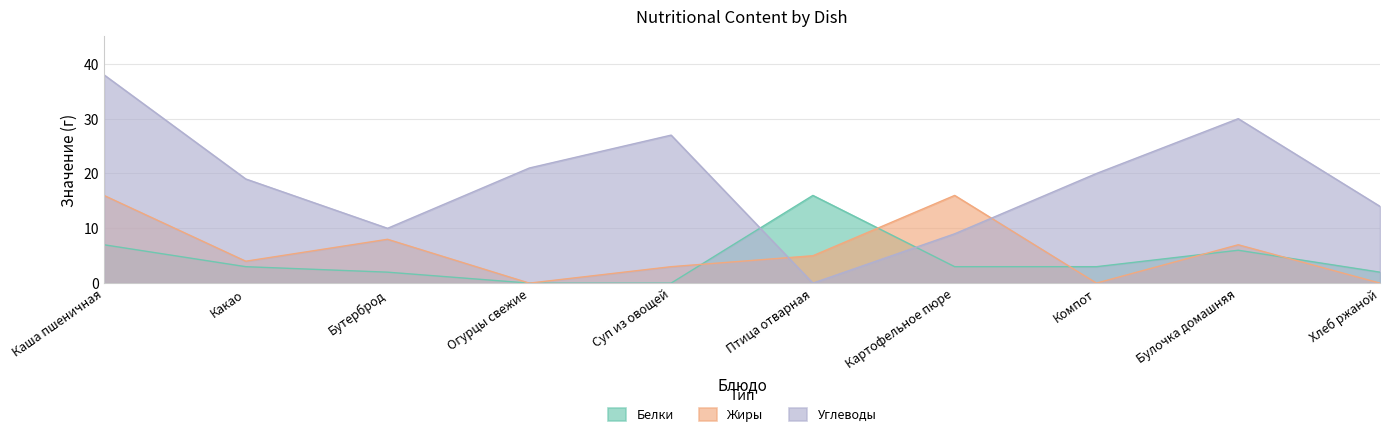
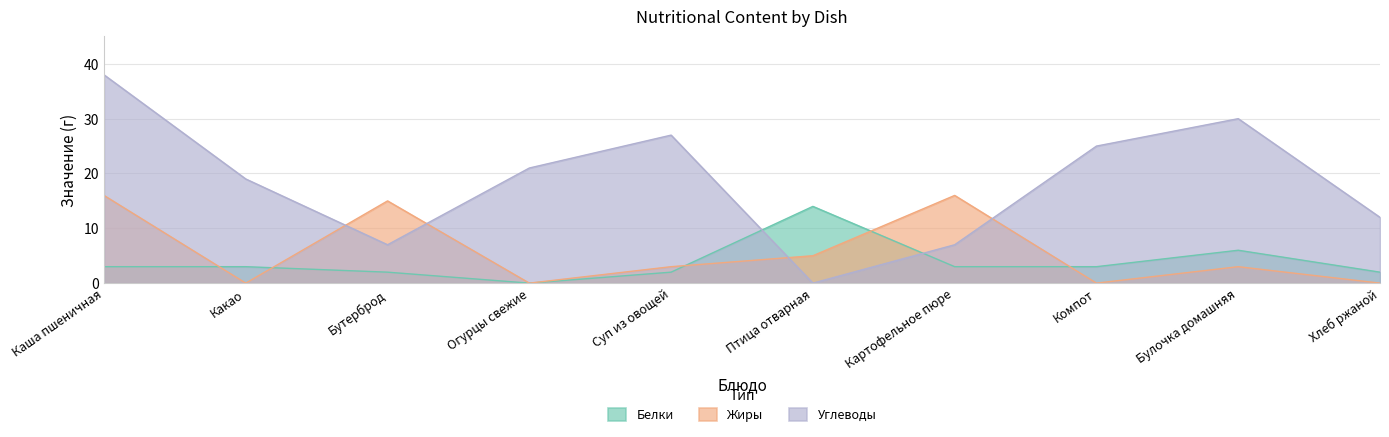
  {
    "Белки": {
-     "Каша пшеничная": 7,
+     "Каша пшеничная": 3,
      "Какао": 3,
      "Бутерброд": 2,
-     "Суп из овощей": 0,
-     "Птица отварная": 16,
+     "Суп из овощей": 2,
+     "Птица отварная": 14,
      "Картофельное пюре": 3,
      "Компот": 3,
      "Булочка домашняя": 6,
      "Хлеб ржаной": 2
    },
    "Жиры": {
      "Каша пшеничная": 16,
-     "Какао": 4,
-     "Бутерброд": 8,
+     "Какао": 0,
+     "Бутерброд": 15,
      "Суп из овощей": 3,
      "Птица отварная": 5,
      "Картофельное пюре": 16,
      "Компот": 0,
-     "Булочка домашняя": 7,
+     "Булочка домашняя": 3,
      "Хлеб ржаной": 0
    },
    "Углеводы": {
      "Каша пшеничная": 38,
      "Какао": 19,
-     "Бутерброд": 10,
+     "Бутерброд": 7,
      "Огурцы свежие": 21,
      "Суп из овощей": 27,
      "Птица отварная": 0,
-     "Картофельное пюре": 9,
-     "Компот": 20,
+     "Картофельное пюре": 7,
+     "Компот": 25,
      "Булочка домашняя": 30,
-     "Хлеб ржаной": 14
+     "Хлеб ржаной": 12
    }
  }
